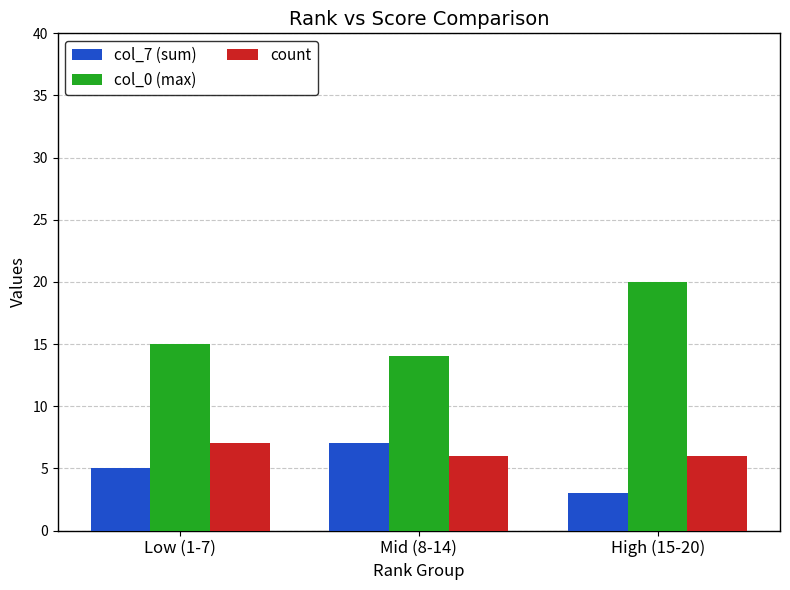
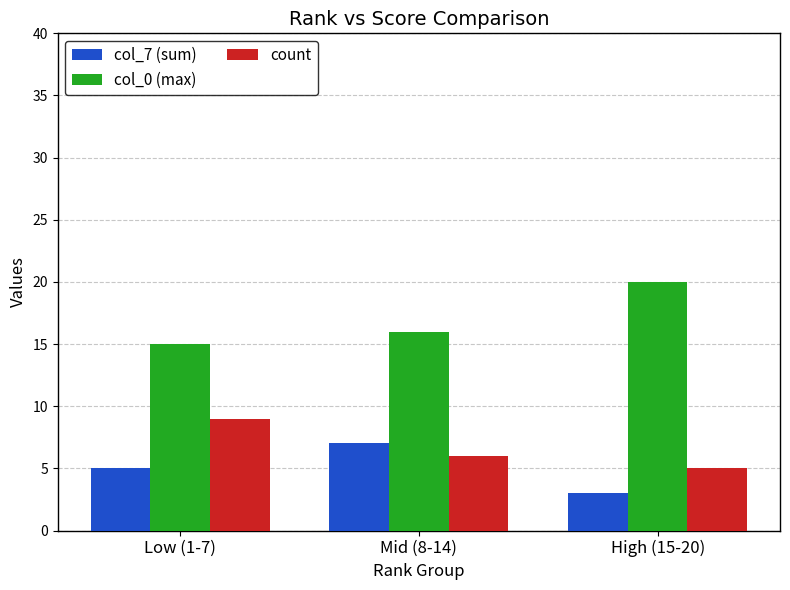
  {
    "col_7 (sum)": {
      "Low (1-7)": 5,
      "Mid (8-14)": 7,
      "High (15-20)": 3
    },
    "col_0 (max)": {
      "Low (1-7)": 15,
-     "Mid (8-14)": 14,
+     "Mid (8-14)": 16,
      "High (15-20)": 20
    },
    "count": {
-     "Low (1-7)": 7,
+     "Low (1-7)": 9,
      "Mid (8-14)": 6,
-     "High (15-20)": 6
+     "High (15-20)": 5
    }
  }
